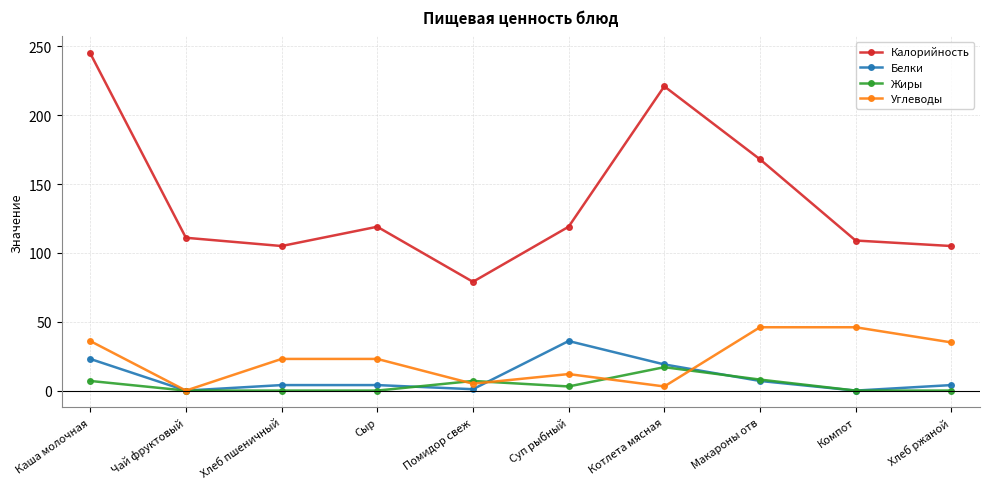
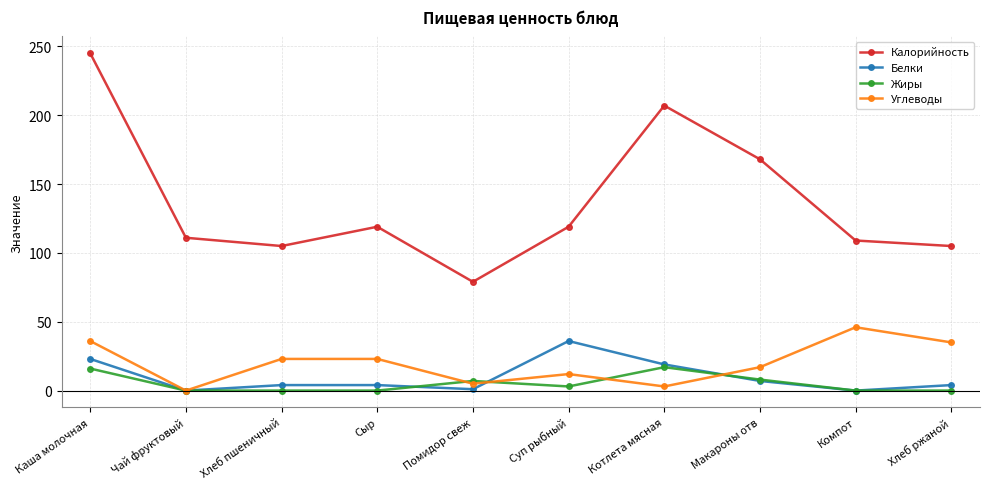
  {
    "Калорийность": {
      "Каша молочная": 245,
      "Чай фруктовый": 111,
      "Хлеб пшеничный": 105,
      "Сыр": 119,
      "Помидор свеж": 79,
      "Суп рыбный": 119,
-     "Котлета мясная": 221,
+     "Котлета мясная": 207,
      "Макароны отв": 168,
      "Компот": 109,
      "Хлеб ржаной": 105
    },
    "Белки": {
      "Каша молочная": 23,
      "Хлеб пшеничный": 4,
      "Сыр": 4,
      "Помидор свеж": 1,
      "Суп рыбный": 36,
      "Котлета мясная": 19,
      "Хлеб ржаной": 4
    },
    "Жиры": {
-     "Каша молочная": 7,
+     "Каша молочная": 16,
      "Хлеб пшеничный": 0,
      "Сыр": 0,
      "Помидор свеж": 7,
      "Суп рыбный": 3,
      "Котлета мясная": 17,
      "Хлеб ржаной": 0
    },
    "Углеводы": {
      "Каша молочная": 36,
      "Хлеб пшеничный": 23,
      "Сыр": 23,
      "Помидор свеж": 5,
      "Суп рыбный": 12,
      "Котлета мясная": 3,
-     "Макароны отв": 46,
+     "Макароны отв": 17,
      "Компот": 46,
      "Хлеб ржаной": 35
    }
  }
